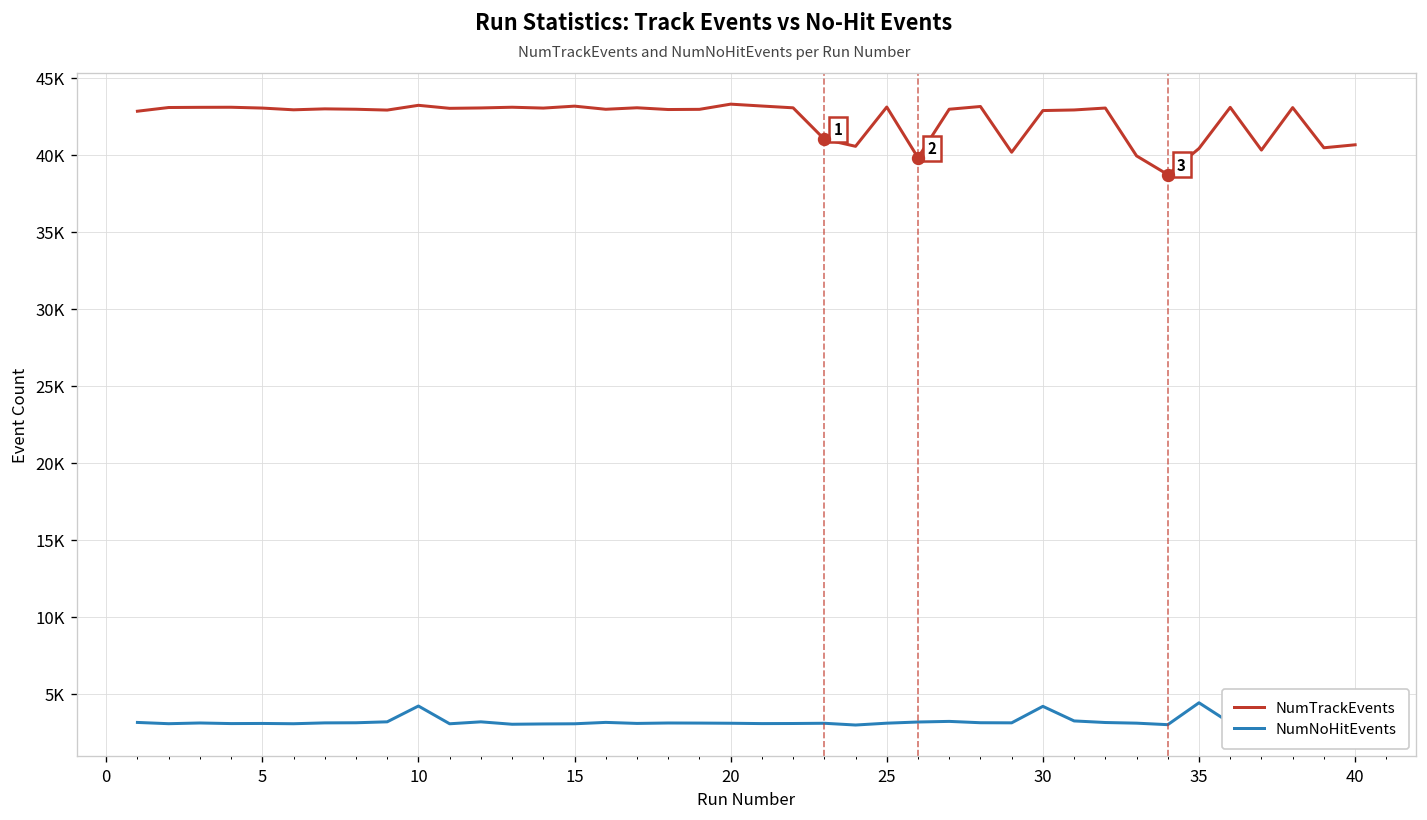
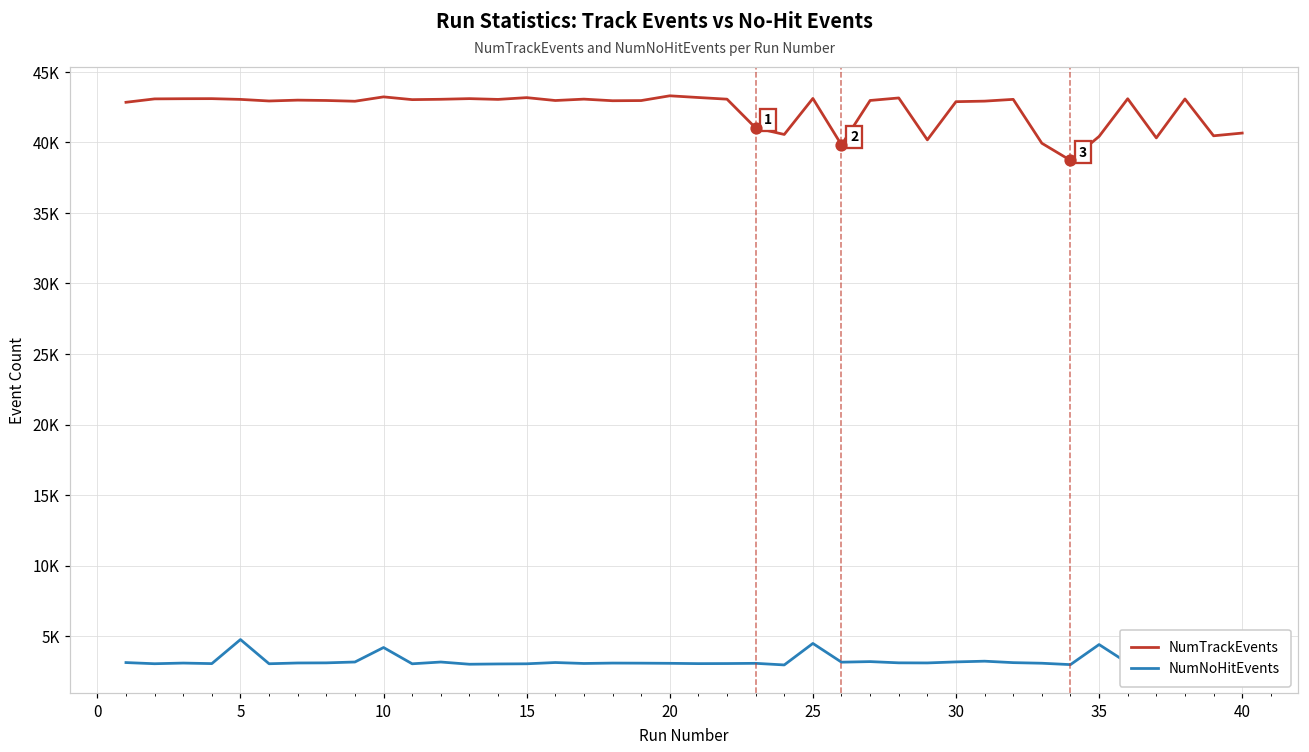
  {
    "NumNoHitEvents": {
-     "5": 3100,
+     "5": 4800,
      "10": 4200,
      "15": 3000,
      "20": 3100,
-     "25": 3100,
-     "30": 4200,
+     "25": 4500,
+     "30": 3200,
      "35": 4400
    }
  }
